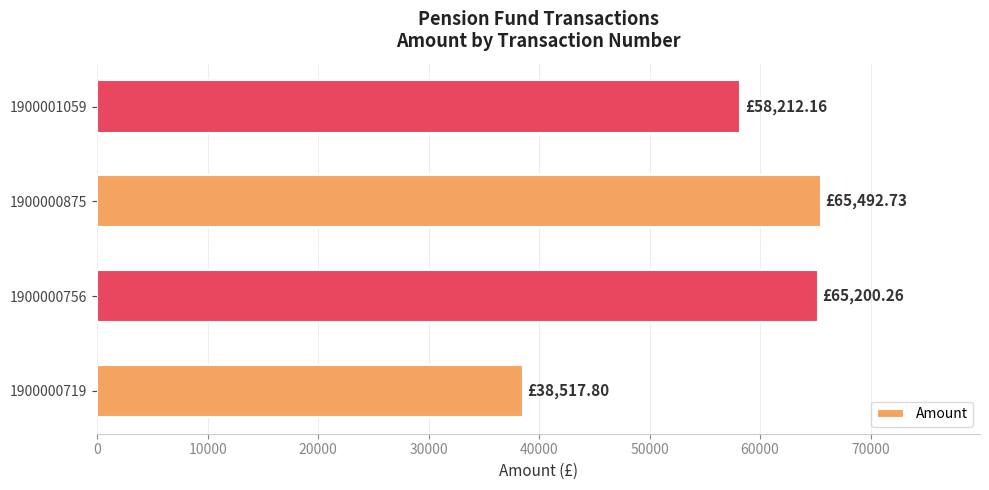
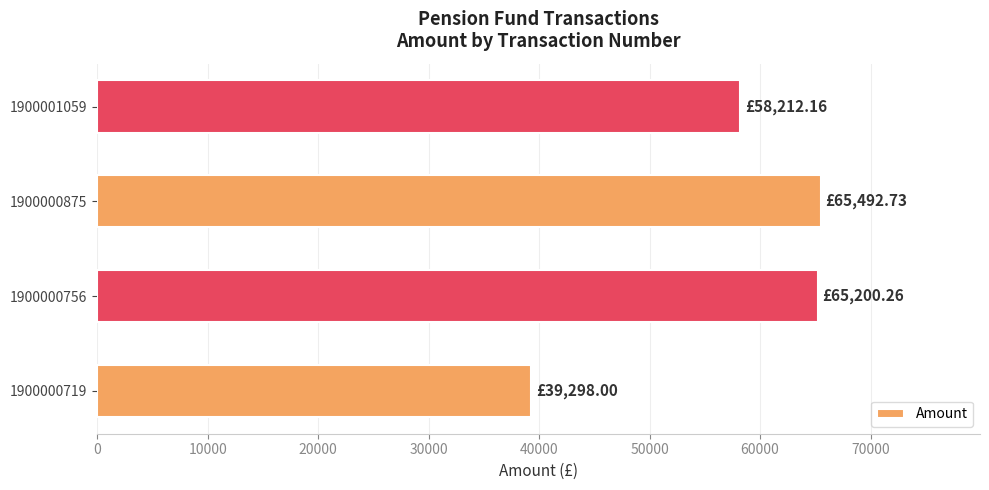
  {
    "1900001059": "£58,212.16",
    "1900000875": "£65,492.73",
    "1900000756": "£65,200.26",
-   "1900000719": "£38,517.80"
+   "1900000719": "£39,298.00"
  }
